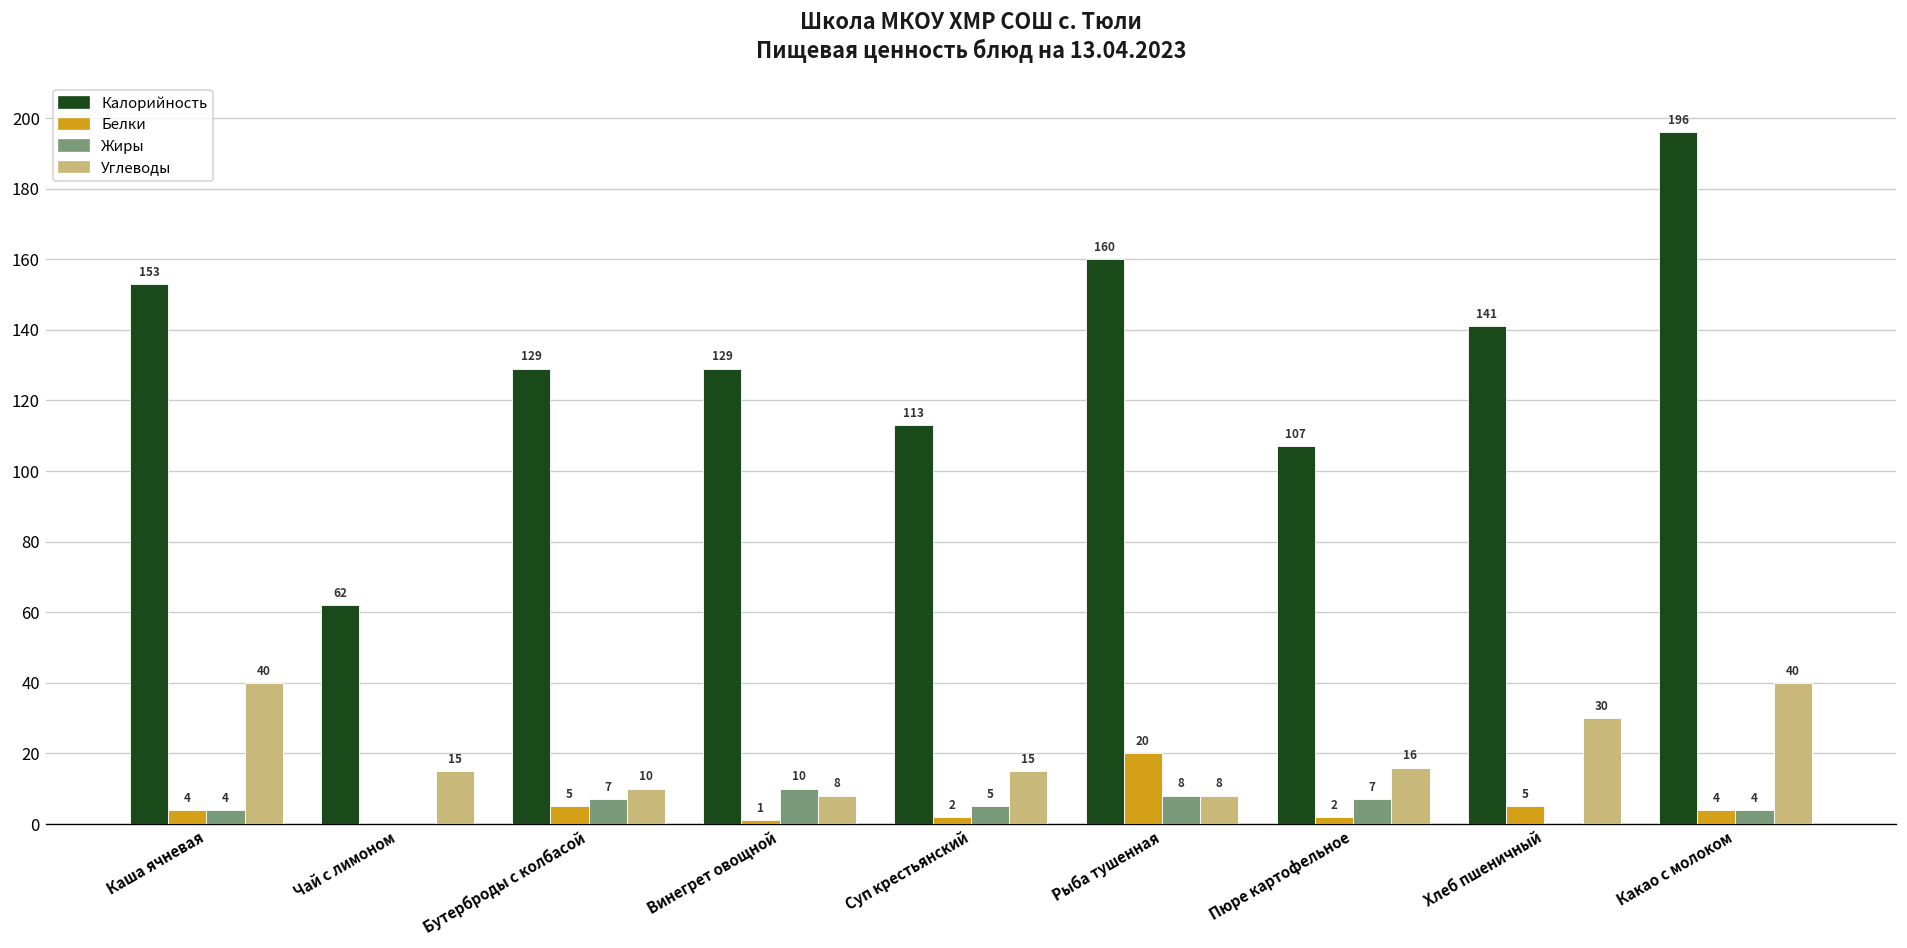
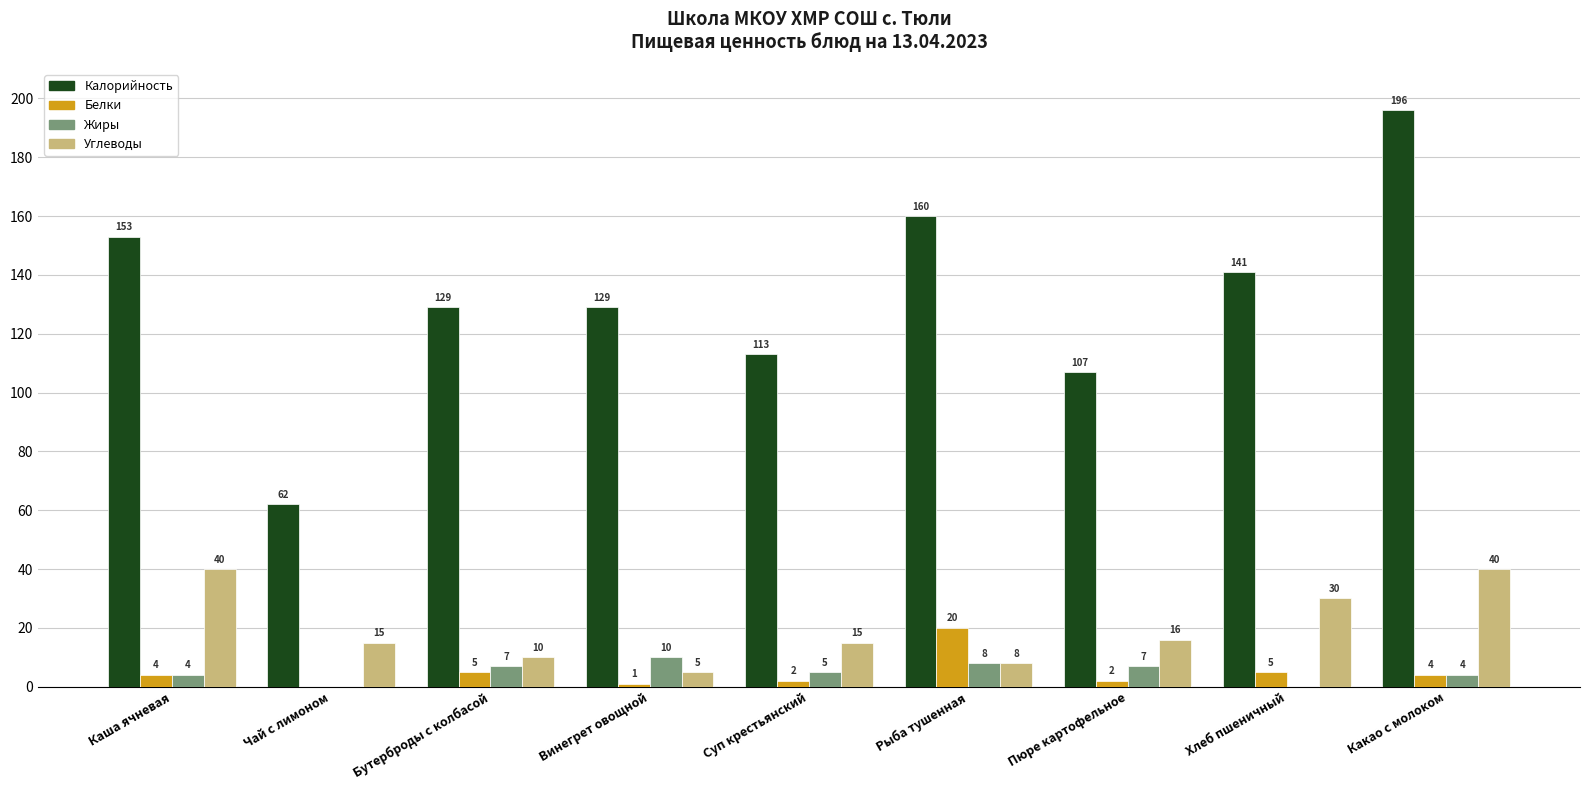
  {
    "Калорийность": {
      "Каша ячневая": 153,
      "Чай с лимоном": 62,
      "Бутерброды с колбасой": 129,
      "Винегрет овощной": 129,
      "Суп крестьянский": 113,
      "Рыба тушенная": 160,
      "Пюре картофельное": 107,
      "Хлеб пшеничный": 141,
      "Какао с молоком": 196
    },
    "Белки": {
      "Каша ячневая": 4,
      "Бутерброды с колбасой": 5,
      "Винегрет овощной": 1,
      "Суп крестьянский": 2,
      "Рыба тушенная": 20,
      "Пюре картофельное": 2,
      "Хлеб пшеничный": 5,
      "Какао с молоком": 4
    },
    "Жиры": {
      "Каша ячневая": 4,
      "Бутерброды с колбасой": 7,
      "Винегрет овощной": 10,
      "Суп крестьянский": 5,
      "Рыба тушенная": 8,
      "Пюре картофельное": 7,
      "Какао с молоком": 4
    },
    "Углеводы": {
      "Каша ячневая": 40,
      "Чай с лимоном": 15,
      "Бутерброды с колбасой": 10,
-     "Винегрет овощной": 8,
+     "Винегрет овощной": 5,
      "Суп крестьянский": 15,
      "Рыба тушенная": 8,
      "Пюре картофельное": 16,
      "Хлеб пшеничный": 30,
      "Какао с молоком": 40
    }
  }
